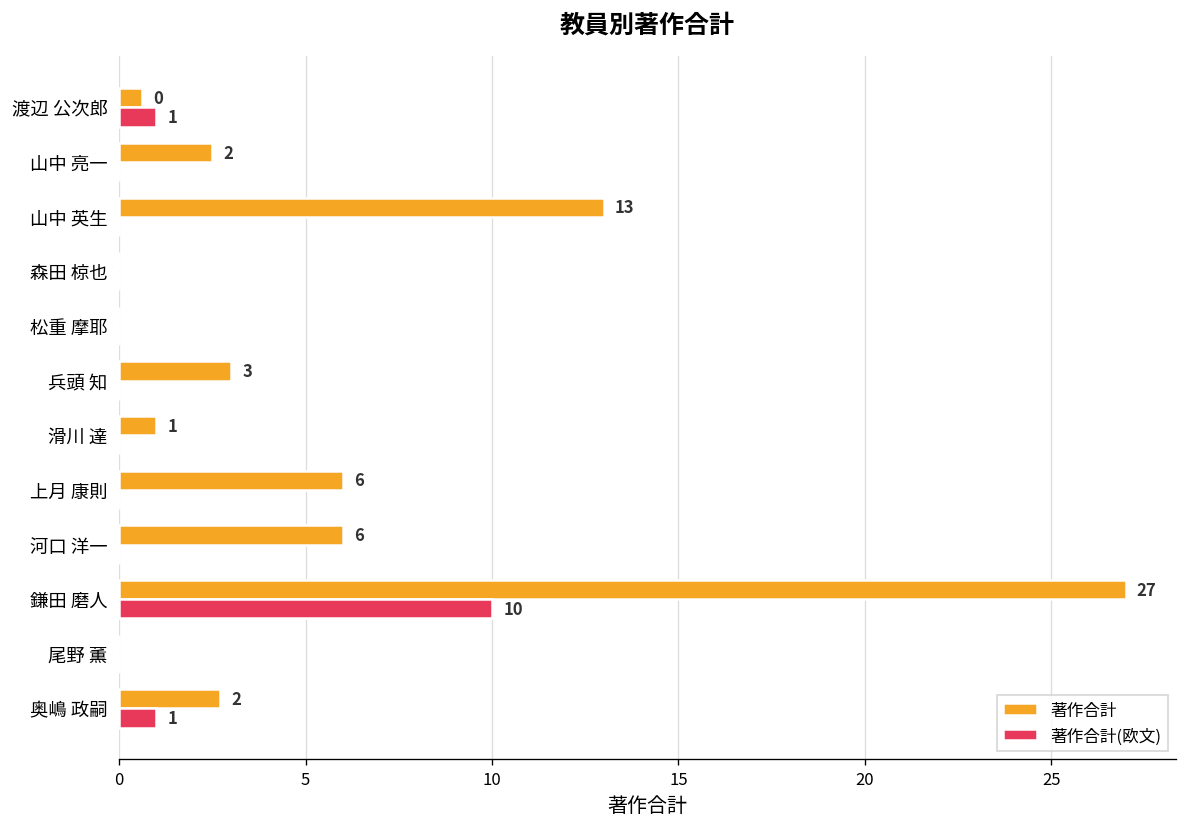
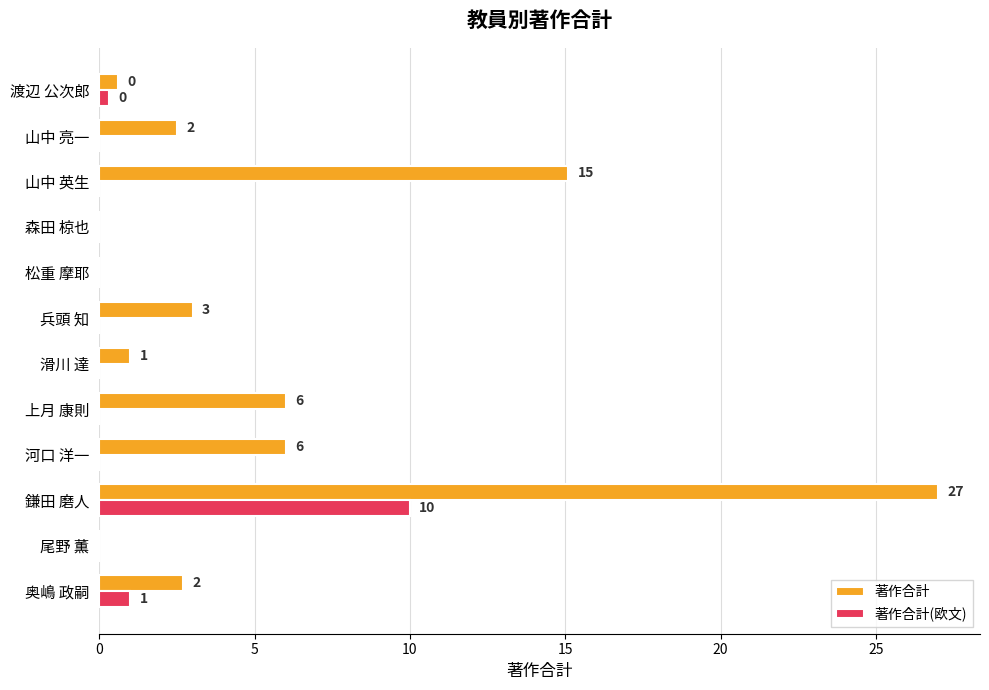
  {
    "著作合計": {
      "山中 亮一": 2,
-     "山中 英生": 13,
+     "山中 英生": 15,
      "兵頭 知": 3,
      "滑川 達": 1,
      "上月 康則": 6,
      "河口 洋一": 6,
      "鎌田 磨人": 27
    },
    "著作合計(欧文)": {
-     "渡辺 公次郎": 1,
+     "渡辺 公次郎": 0,
      "鎌田 磨人": 10,
      "奥嶋 政嗣": 1
    }
  }
